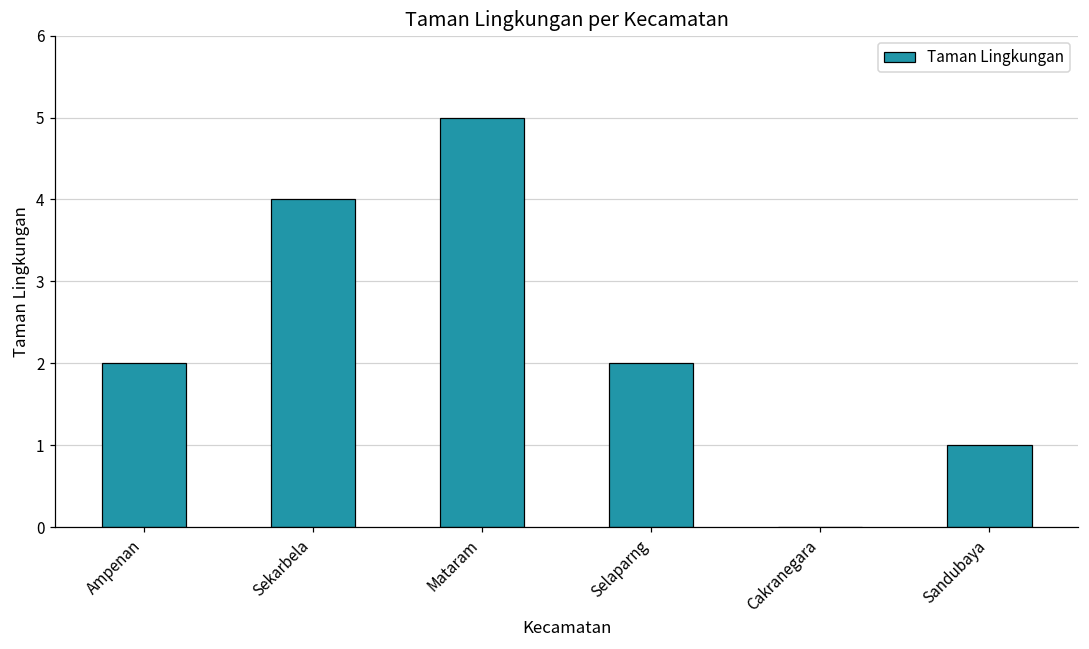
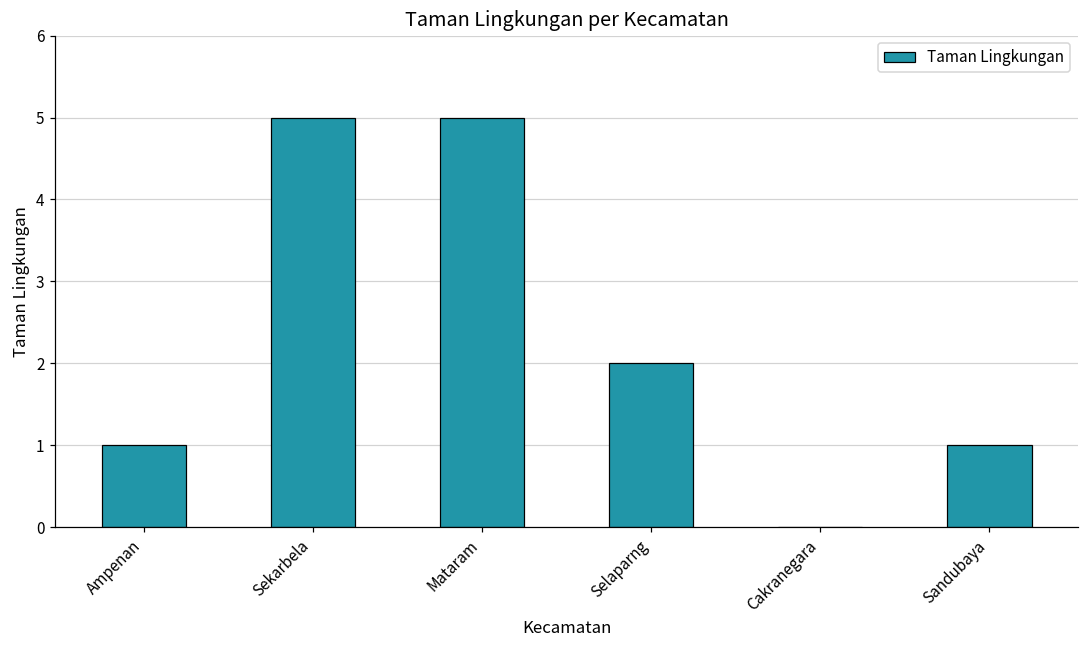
  {
-   "Ampenan": 2,
-   "Sekarbela": 4,
+   "Ampenan": 1,
+   "Sekarbela": 5,
    "Mataram": 5,
    "Selaparng": 2,
    "Cakranegara": 0,
    "Sandubaya": 1
  }
